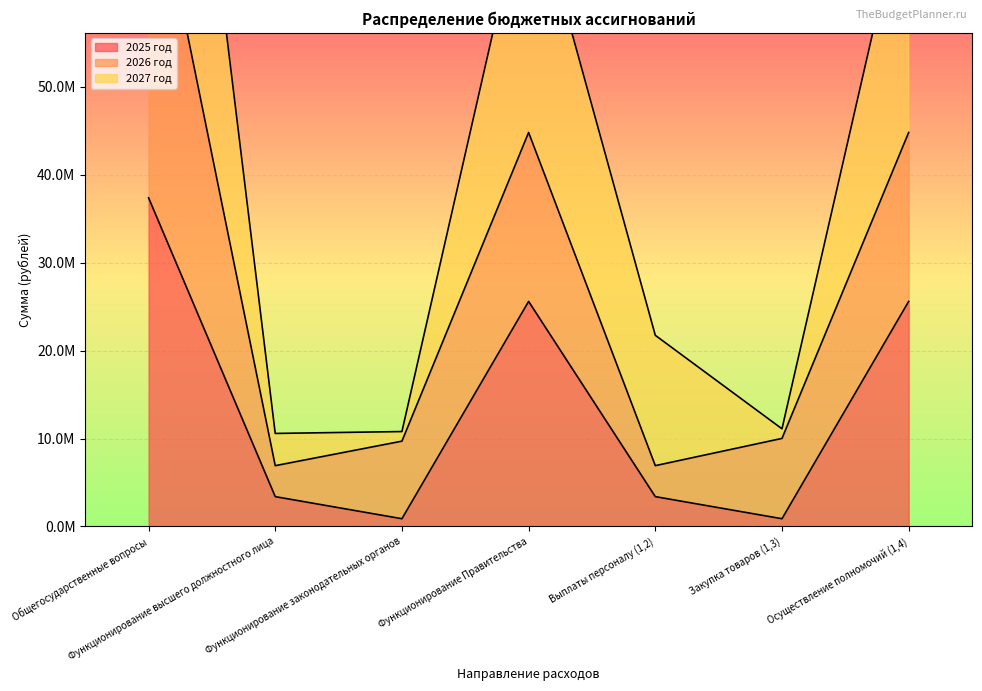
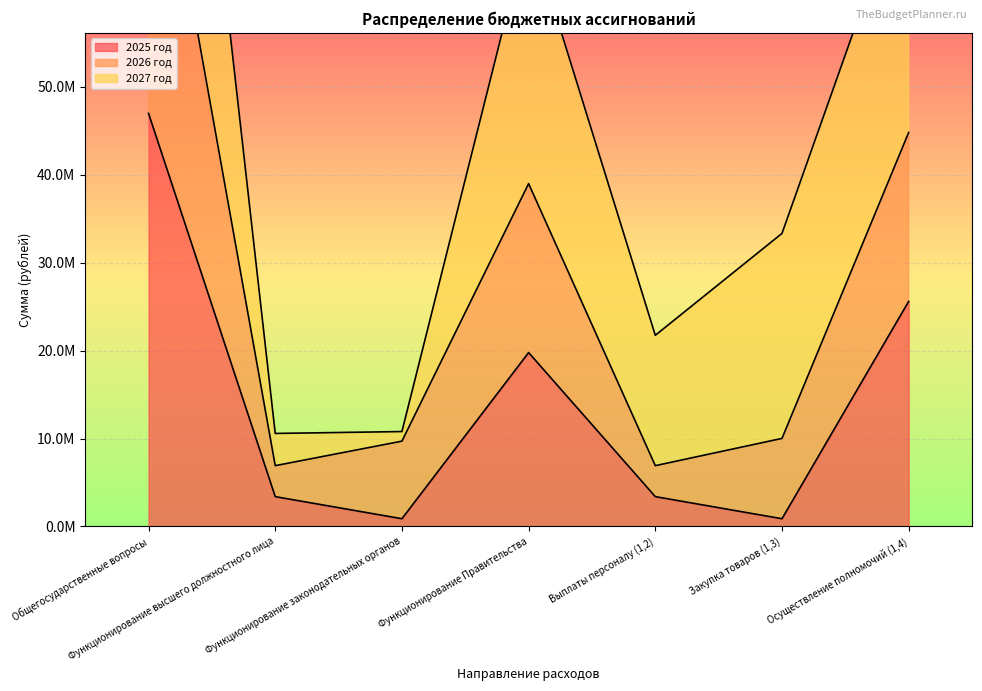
  {
    "2025 год": {
-     "Общегосударственные вопросы": 37000000,
+     "Общегосударственные вопросы": 47000000,
      "Функционирование высшего должностного лица": 3000000,
      "Функционирование законодательных органов": 1000000,
-     "Функционирование Правительства": 26000000,
+     "Функционирование Правительства": 20000000,
      "Выплаты персоналу (1,2)": 3000000,
      "Закупка товаров (1,3)": 1000000,
      "Осуществление полномочий (1,4)": 26000000
    },
    "2026 год": {
      "Функционирование высшего должностного лица": 4000000,
      "Функционирование законодательных органов": 9000000,
      "Функционирование Правительства": 19000000,
      "Выплаты персоналу (1,2)": 4000000,
      "Закупка товаров (1,3)": 9000000,
      "Осуществление полномочий (1,4)": 19000000
    },
    "2027 год": {
      "Функционирование высшего должностного лица": 4000000,
      "Функционирование законодательных органов": 1000000,
      "Выплаты персоналу (1,2)": 15000000,
-     "Закупка товаров (1,3)": 1000000
+     "Закупка товаров (1,3)": 23000000
    }
  }
